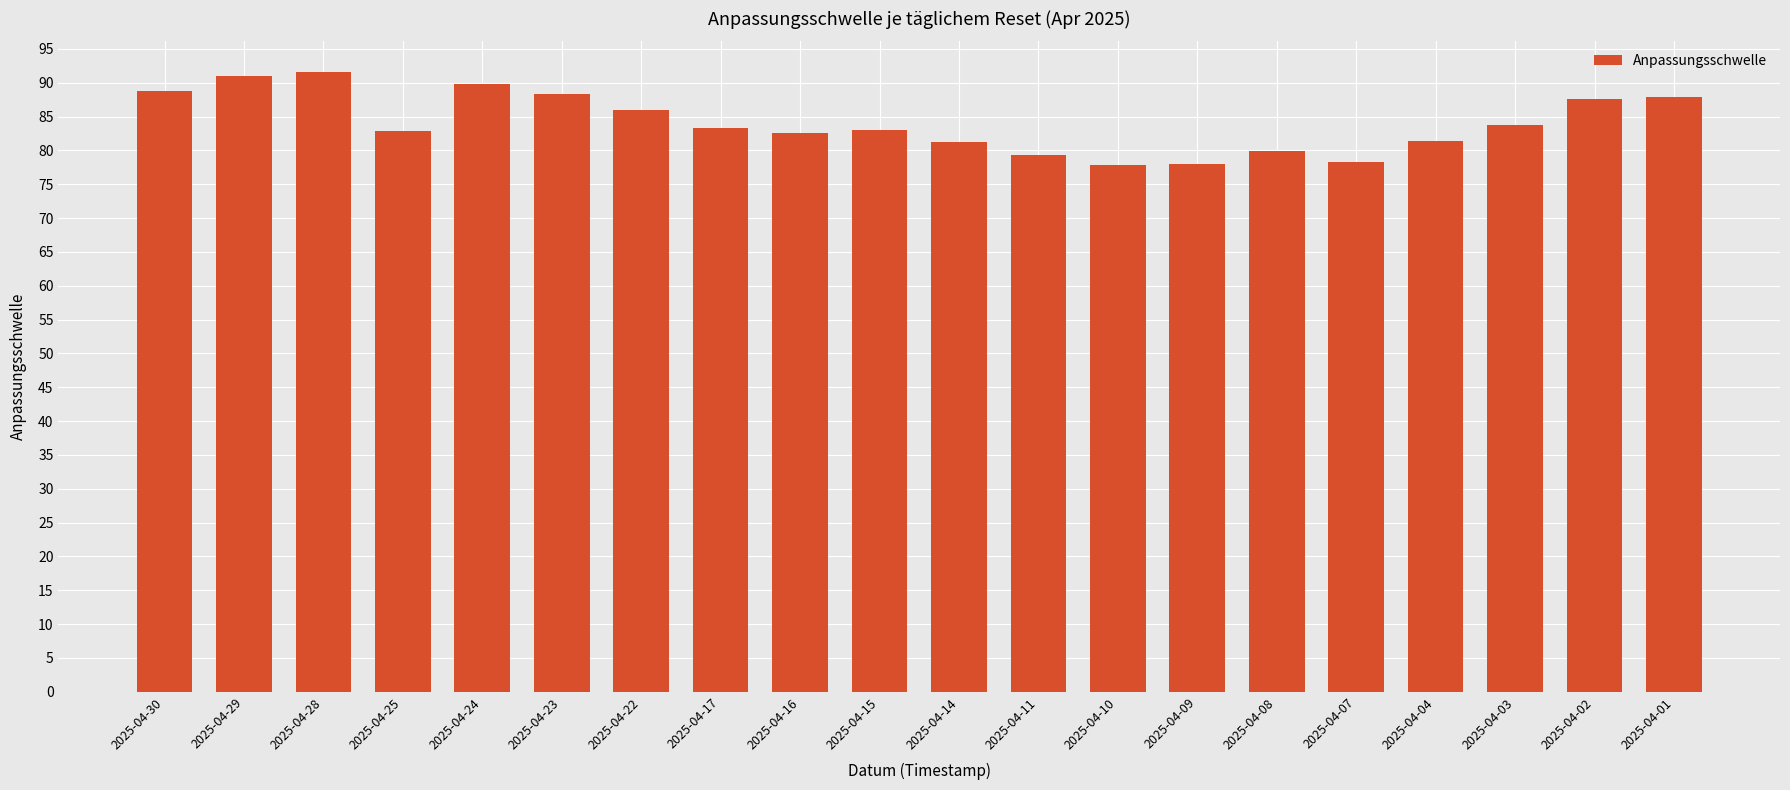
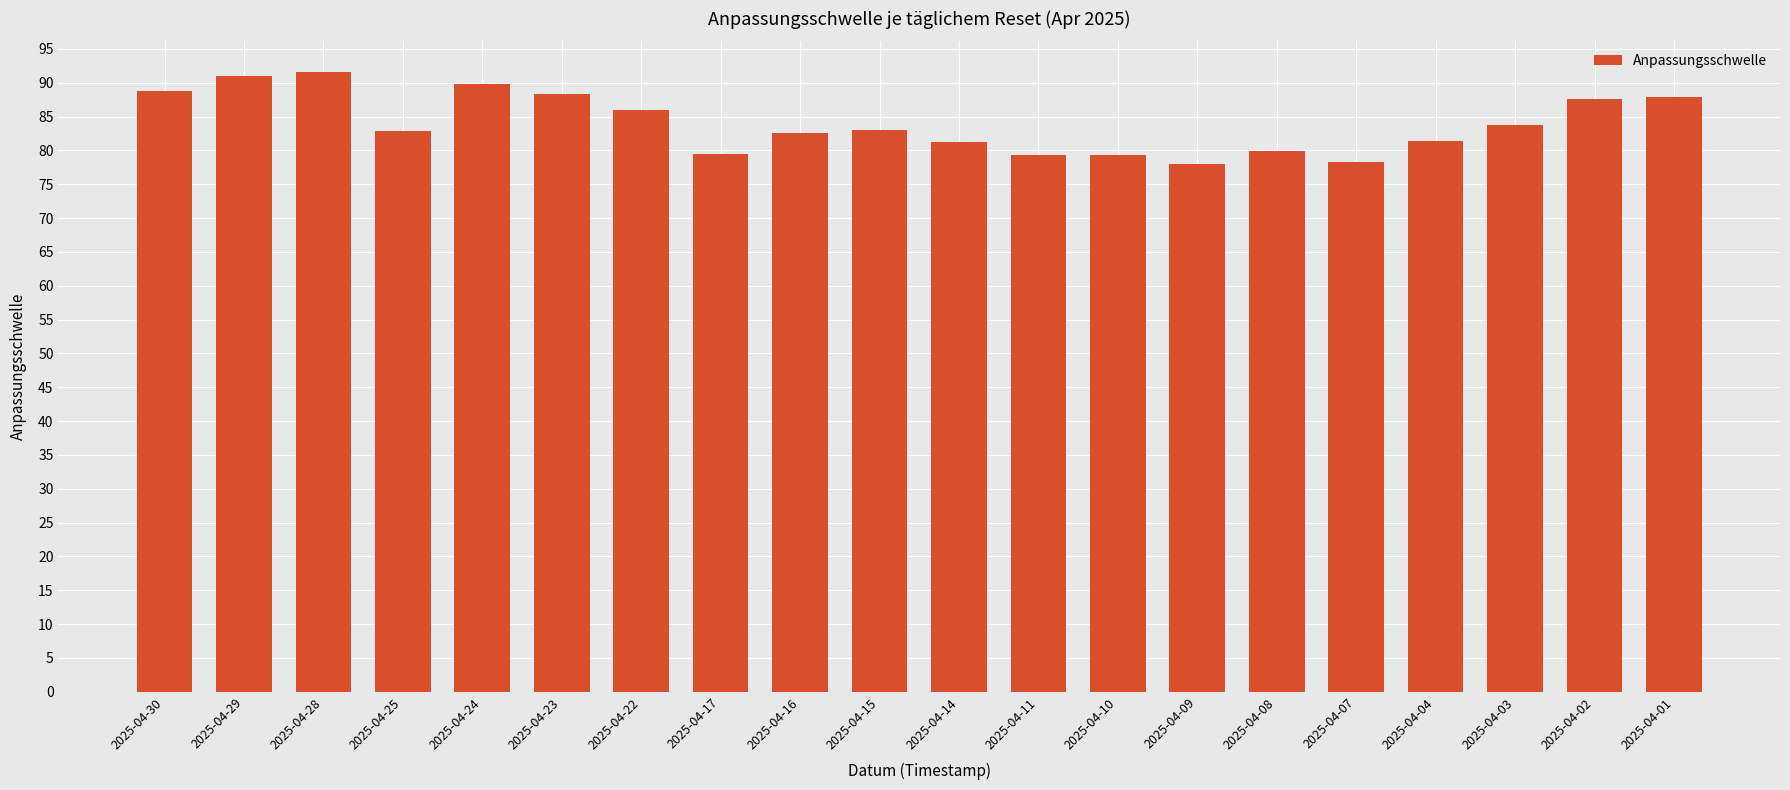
  {
    "2025-04-30": 89,
    "2025-04-29": 91,
    "2025-04-28": 92,
    "2025-04-25": 83,
    "2025-04-24": 90,
    "2025-04-23": 88,
    "2025-04-22": 86,
-   "2025-04-17": 83,
+   "2025-04-17": 79,
    "2025-04-16": 83,
    "2025-04-15": 83,
    "2025-04-14": 81,
    "2025-04-11": 79,
-   "2025-04-10": 78,
+   "2025-04-10": 79,
    "2025-04-09": 78,
    "2025-04-08": 80,
    "2025-04-07": 78,
    "2025-04-04": 81,
    "2025-04-03": 84,
    "2025-04-02": 88,
    "2025-04-01": 88
  }
